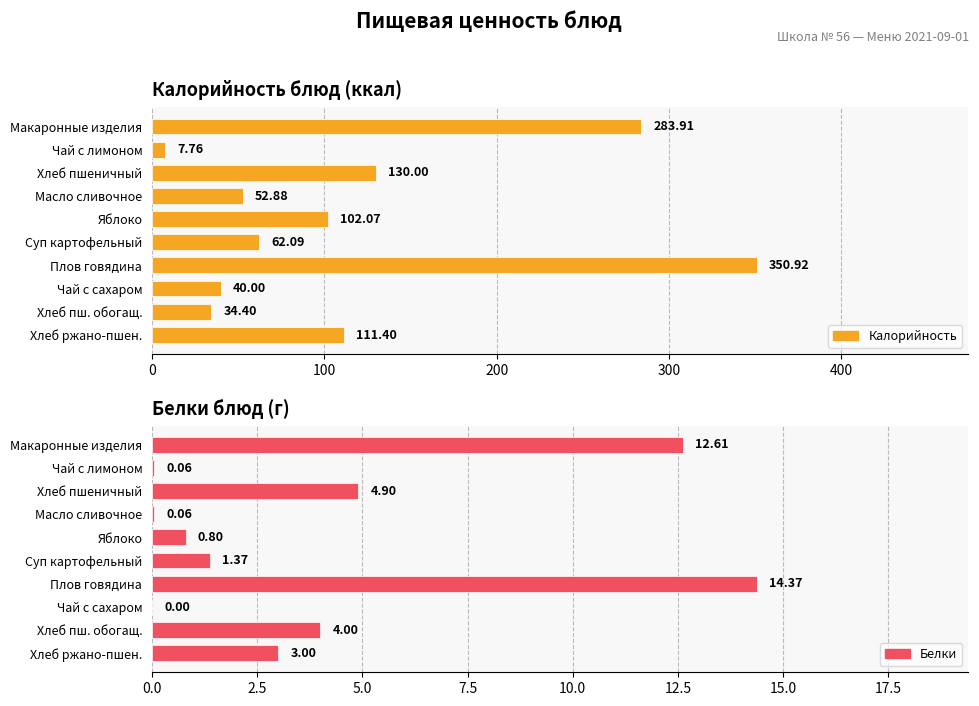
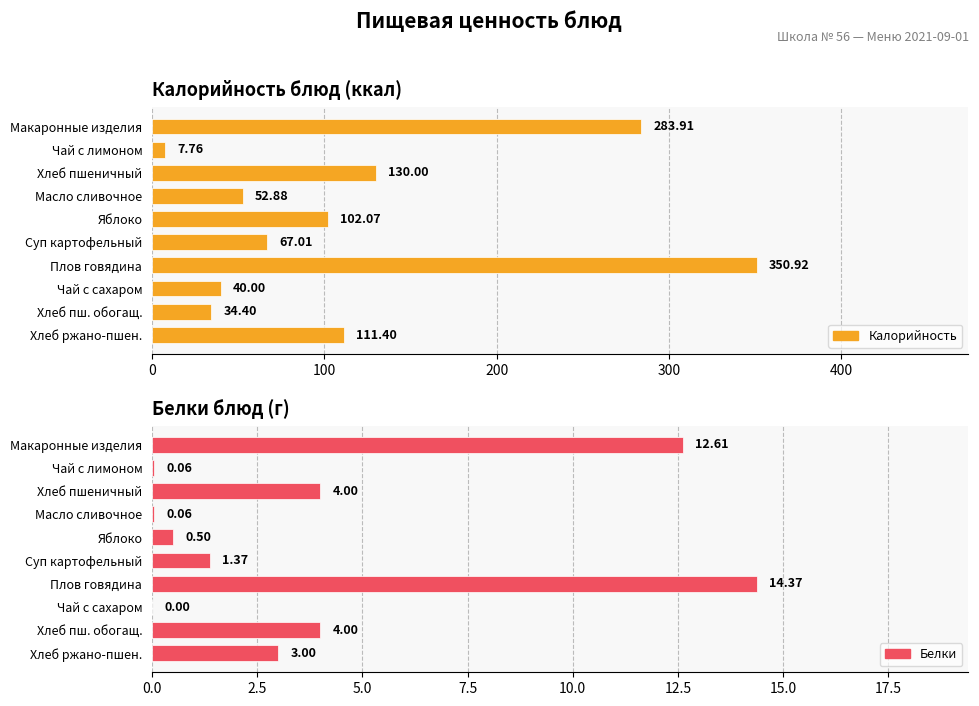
  {
    "Калорийность блюд (ккал)": {
      "Макаронные изделия": 283.91,
      "Чай с лимоном": 7.76,
      "Хлеб пшеничный": 130.00,
      "Масло сливочное": 52.88,
      "Яблоко": 102.07,
-     "Суп картофельный": 62.09,
+     "Суп картофельный": 67.01,
      "Плов говядина": 350.92,
      "Чай с сахаром": 40.00,
      "Хлеб пш. обогащ.": 34.40,
      "Хлеб ржано-пшен.": 111.40
    },
    "Белки блюд (г)": {
      "Макаронные изделия": 12.61,
      "Чай с лимоном": 0.06,
-     "Хлеб пшеничный": 4.90,
+     "Хлеб пшеничный": 4.00,
      "Масло сливочное": 0.06,
-     "Яблоко": 0.80,
+     "Яблоко": 0.50,
      "Суп картофельный": 1.37,
      "Плов говядина": 14.37,
      "Чай с сахаром": 0.00,
      "Хлеб пш. обогащ.": 4.00,
      "Хлеб ржано-пшен.": 3.00
    }
  }
